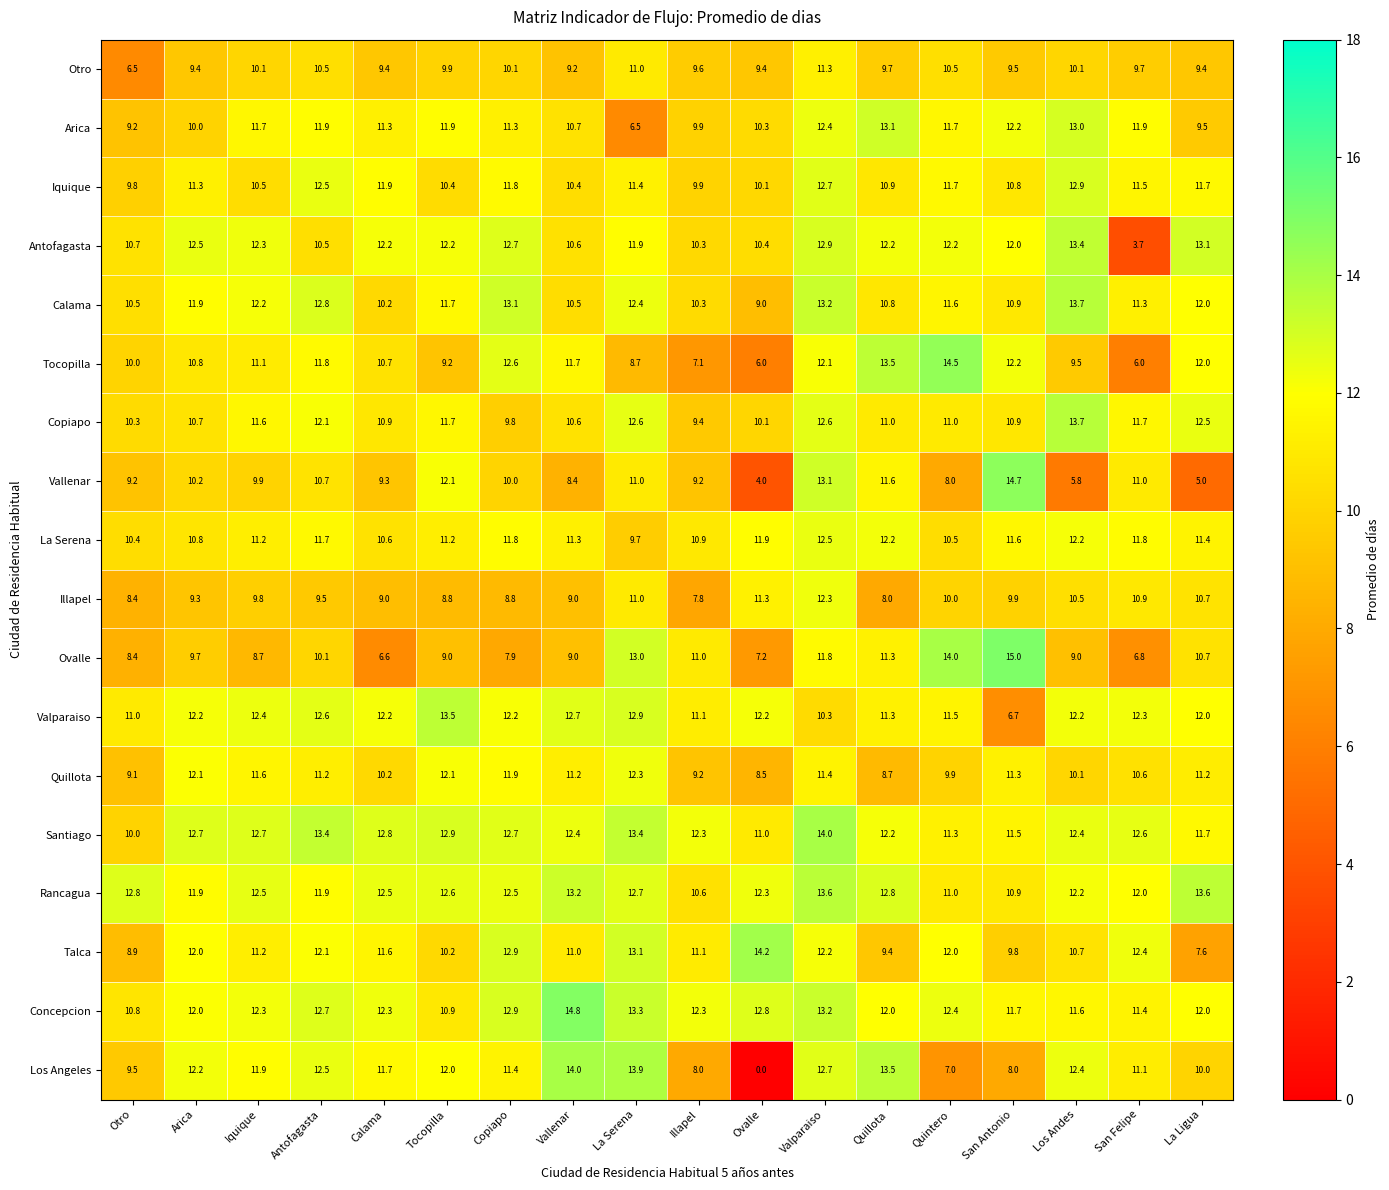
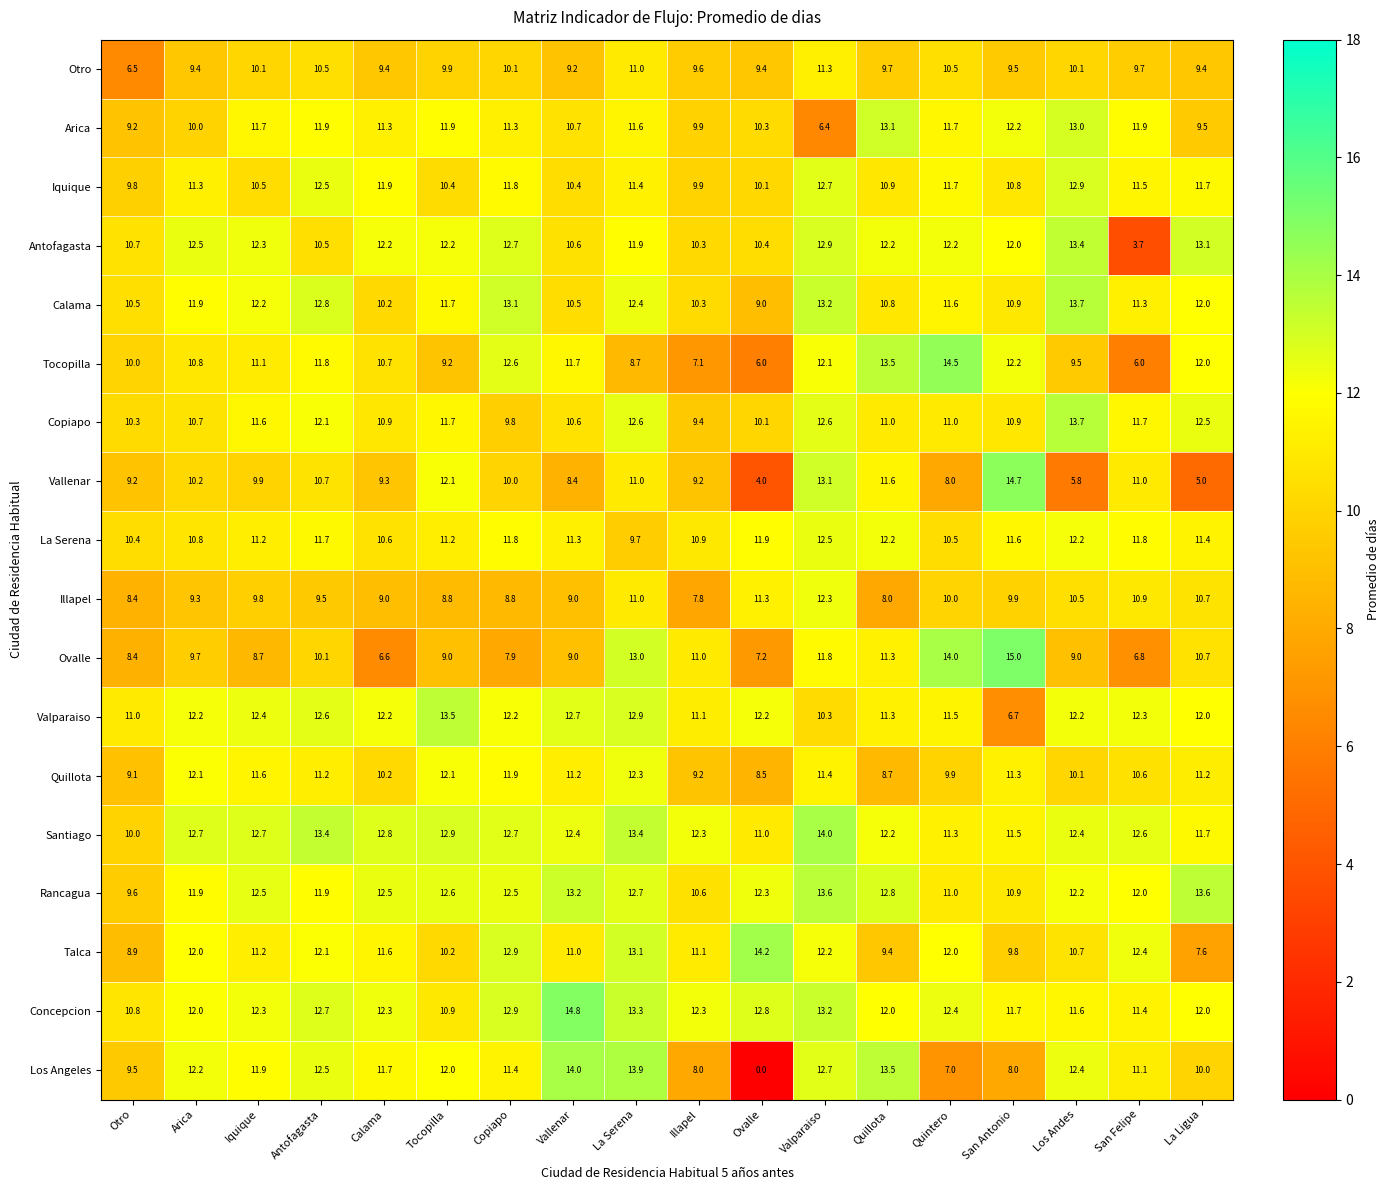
  {
    "Arica": {
      "Otro": 9.2,
      "Arica": 10.0,
      "Iquique": 11.7,
      "Antofagasta": 11.9,
      "Calama": 11.3,
      "Tocopilla": 11.9,
      "Copiapo": 11.3,
      "Vallenar": 10.7,
-     "La Serena": 6.5,
+     "La Serena": 11.6,
      "Illapel": 9.9,
      "Ovalle": 10.3,
-     "Valparaiso": 12.4,
+     "Valparaiso": 6.4,
      "Quillota": 13.1,
      "Quintero": 11.7,
      "San Antonio": 12.2,
      "Los Andes": 13.0,
      "San Felipe": 11.9,
      "La Ligua": 9.5
    },
    "Rancagua": {
-     "Otro": 12.8,
+     "Otro": 9.6,
      "Arica": 11.9,
      "Iquique": 12.5,
      "Antofagasta": 11.9,
      "Calama": 12.5,
      "Tocopilla": 12.6,
      "Copiapo": 12.5,
      "Vallenar": 13.2,
      "La Serena": 12.7,
      "Illapel": 10.6,
      "Ovalle": 12.3,
      "Valparaiso": 13.6,
      "Quillota": 12.8,
      "Quintero": 11.0,
      "San Antonio": 10.9,
      "Los Andes": 12.2,
      "San Felipe": 12.0,
      "La Ligua": 13.6
    }
  }
